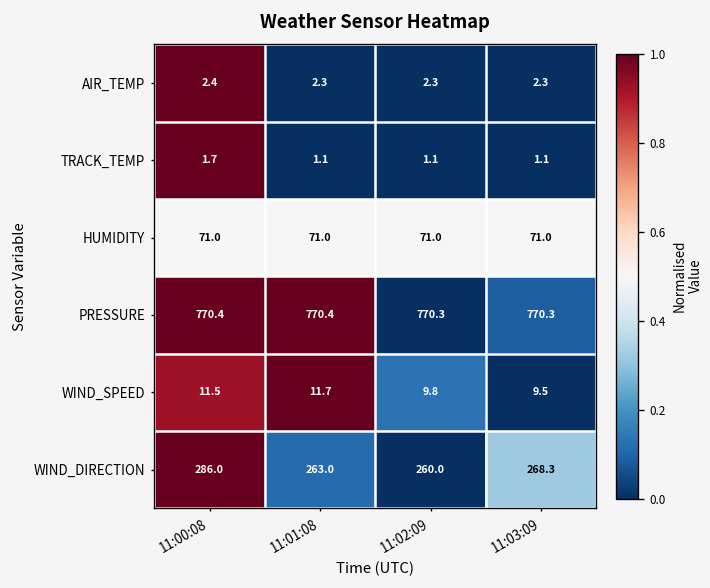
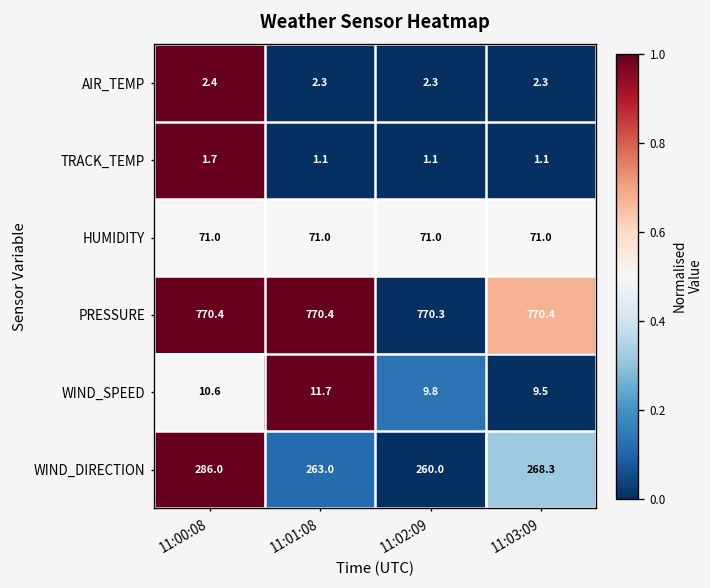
  {
    "AIR_TEMP": {
      "11:00:08": 2.4,
      "11:01:08": 2.3,
      "11:02:09": 2.3,
      "11:03:09": 2.3
    },
    "TRACK_TEMP": {
      "11:00:08": 1.7,
      "11:01:08": 1.1,
      "11:02:09": 1.1,
      "11:03:09": 1.1
    },
    "HUMIDITY": {
      "11:00:08": 71.0,
      "11:01:08": 71.0,
      "11:02:09": 71.0,
      "11:03:09": 71.0
    },
    "PRESSURE": {
      "11:00:08": 770.4,
      "11:01:08": 770.4,
      "11:02:09": 770.3,
-     "11:03:09": 770.3
+     "11:03:09": 770.4
    },
    "WIND_SPEED": {
-     "11:00:08": 11.5,
+     "11:00:08": 10.6,
      "11:01:08": 11.7,
      "11:02:09": 9.8,
      "11:03:09": 9.5
    },
    "WIND_DIRECTION": {
      "11:00:08": 286.0,
      "11:01:08": 263.0,
      "11:02:09": 260.0,
      "11:03:09": 268.3
    }
  }
